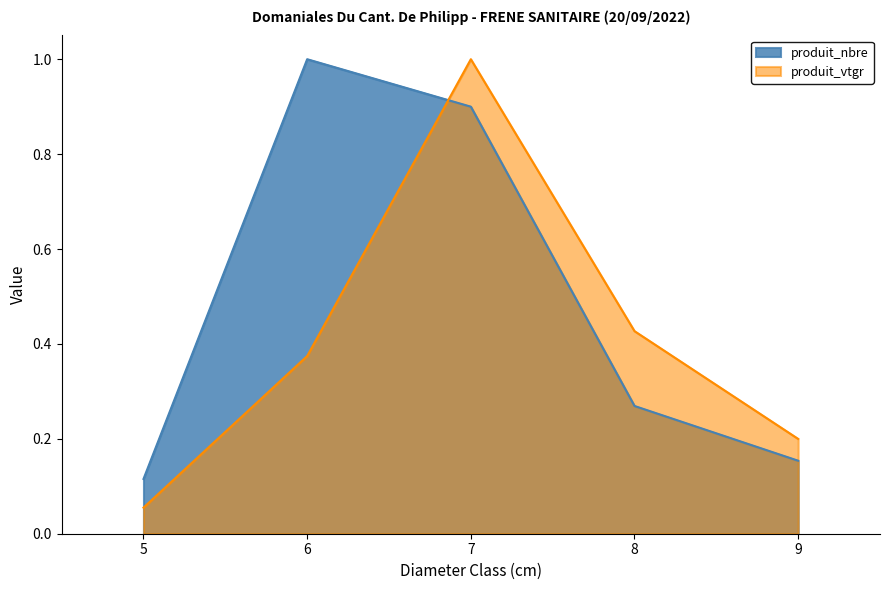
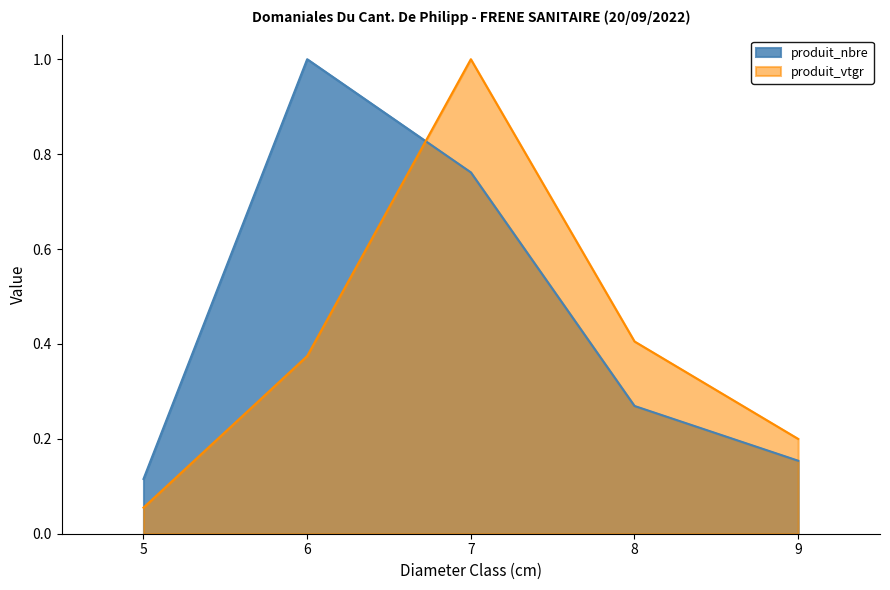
  {
    "produit_nbre": {
      "5": 0.12,
      "6": 1.00,
-     "7": 0.90,
+     "7": 0.76,
      "8": 0.27,
      "9": 0.15
    },
    "produit_vtgr": {
      "5": 0.05,
      "6": 0.37,
      "7": 1.00,
-     "8": 0.43,
+     "8": 0.41,
      "9": 0.20
    }
  }
